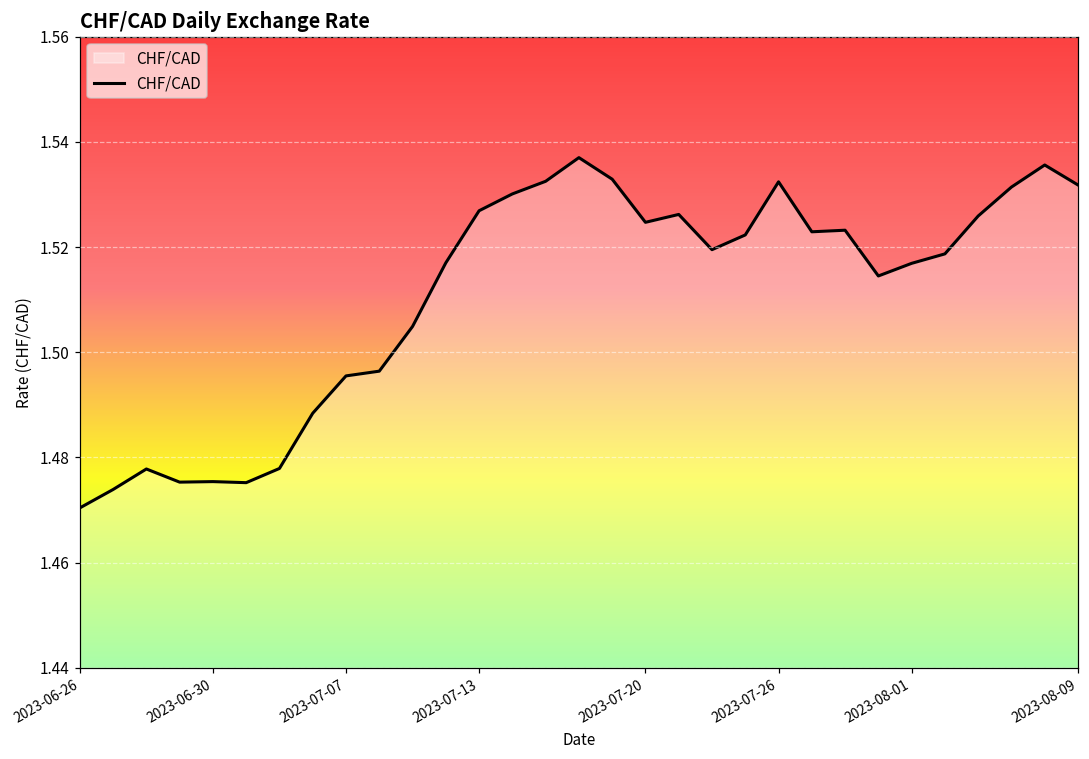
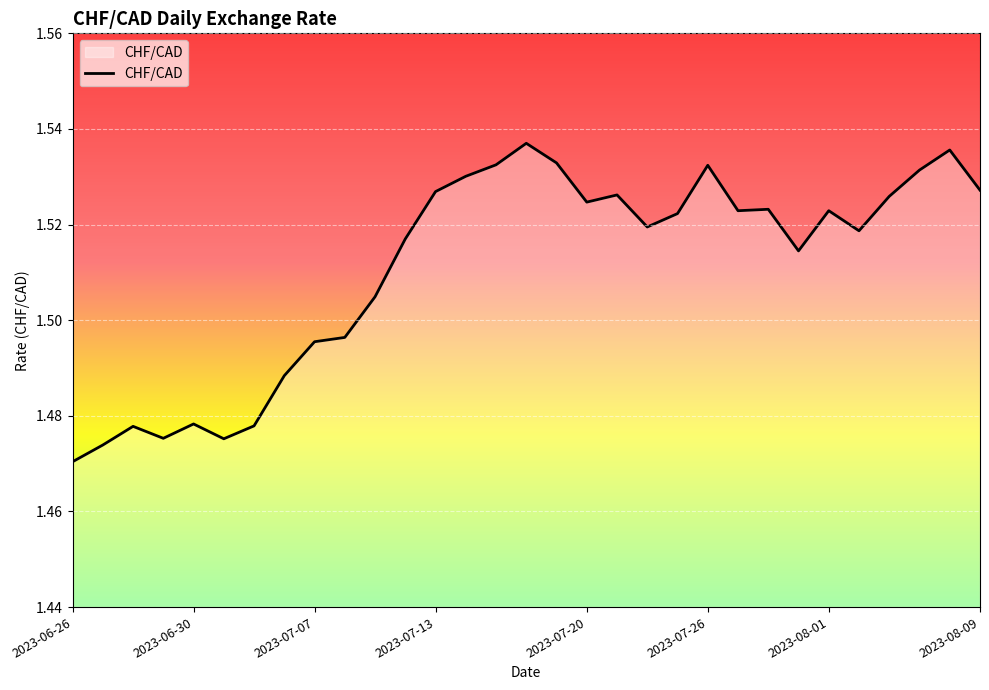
  {
    "2023-06-26": 1.470,
-   "2023-06-30": 1.475,
+   "2023-06-30": 1.478,
    "2023-07-07": 1.496,
    "2023-07-13": 1.527,
    "2023-07-20": 1.525,
    "2023-07-26": 1.532,
-   "2023-08-01": 1.517,
-   "2023-08-09": 1.532
+   "2023-08-01": 1.523,
+   "2023-08-09": 1.527
  }
